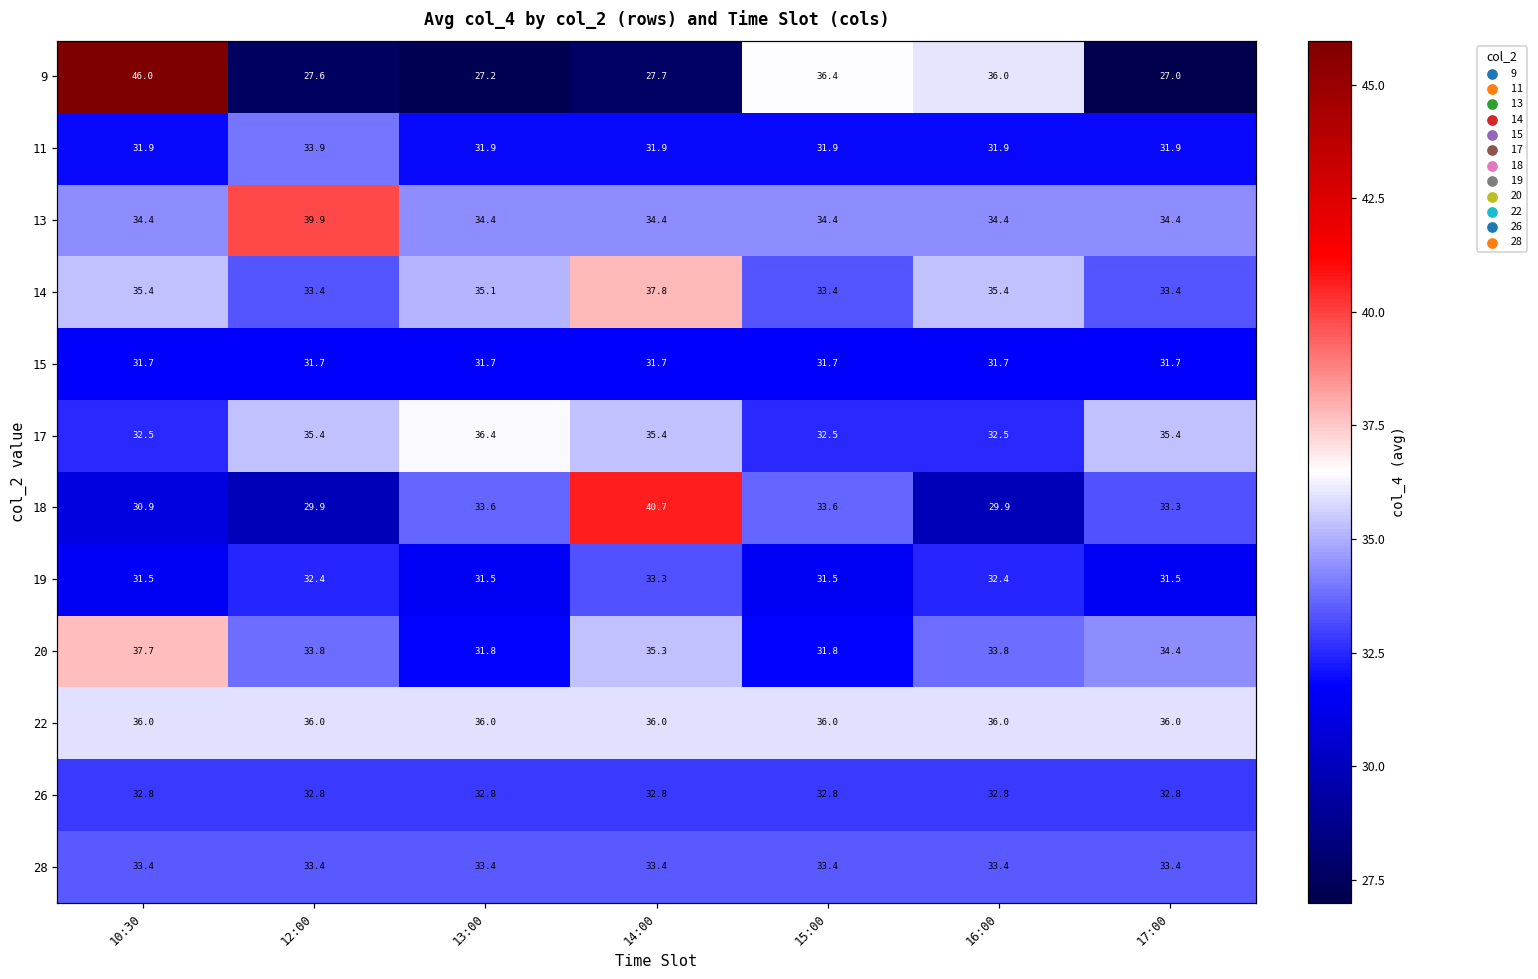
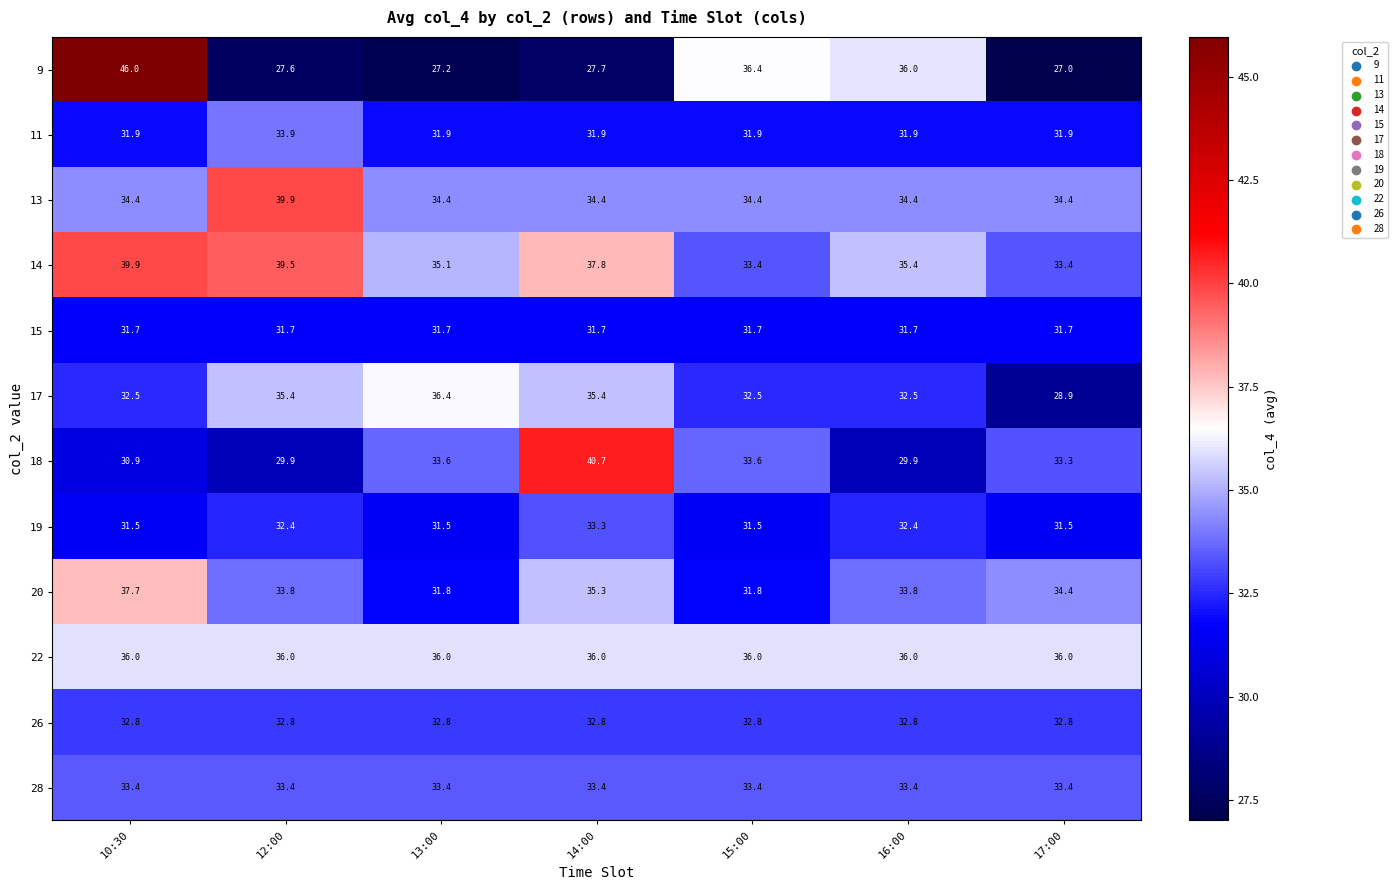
  {
    "9": {
      "10:30": 46.0,
      "12:00": 27.6,
      "13:00": 27.2,
      "14:00": 27.7,
      "15:00": 36.4,
      "16:00": 36.0,
      "17:00": 27.0
    },
    "11": {
      "10:30": 31.9,
      "12:00": 33.9,
      "13:00": 31.9,
      "14:00": 31.9,
      "15:00": 31.9,
      "16:00": 31.9,
      "17:00": 31.9
    },
    "13": {
      "10:30": 34.4,
      "12:00": 39.9,
      "13:00": 34.4,
      "14:00": 34.4,
      "15:00": 34.4,
      "16:00": 34.4,
      "17:00": 34.4
    },
    "14": {
-     "10:30": 35.4,
-     "12:00": 33.4,
+     "10:30": 39.9,
+     "12:00": 39.5,
      "13:00": 35.1,
      "14:00": 37.8,
      "15:00": 33.4,
      "16:00": 35.4,
      "17:00": 33.4
    },
    "15": {
      "10:30": 31.7,
      "12:00": 31.7,
      "13:00": 31.7,
      "14:00": 31.7,
      "15:00": 31.7,
      "16:00": 31.7,
      "17:00": 31.7
    },
    "17": {
      "10:30": 32.5,
      "12:00": 35.4,
      "13:00": 36.4,
      "14:00": 35.4,
      "15:00": 32.5,
      "16:00": 32.5,
-     "17:00": 35.4
+     "17:00": 28.9
    },
    "18": {
      "10:30": 30.9,
      "12:00": 29.9,
      "13:00": 33.6,
      "14:00": 40.7,
      "15:00": 33.6,
      "16:00": 29.9,
      "17:00": 33.3
    },
    "19": {
      "10:30": 31.5,
      "12:00": 32.4,
      "13:00": 31.5,
      "14:00": 33.3,
      "15:00": 31.5,
      "16:00": 32.4,
      "17:00": 31.5
    },
    "20": {
      "10:30": 37.7,
      "12:00": 33.8,
      "13:00": 31.8,
      "14:00": 35.3,
      "15:00": 31.8,
      "16:00": 33.8,
      "17:00": 34.4
    },
    "22": {
      "10:30": 36.0,
      "12:00": 36.0,
      "13:00": 36.0,
      "14:00": 36.0,
      "15:00": 36.0,
      "16:00": 36.0,
      "17:00": 36.0
    },
    "26": {
      "10:30": 32.8,
      "12:00": 32.8,
      "13:00": 32.8,
      "14:00": 32.8,
      "15:00": 32.8,
      "16:00": 32.8,
      "17:00": 32.8
    },
    "28": {
      "10:30": 33.4,
      "12:00": 33.4,
      "13:00": 33.4,
      "14:00": 33.4,
      "15:00": 33.4,
      "16:00": 33.4,
      "17:00": 33.4
    }
  }
